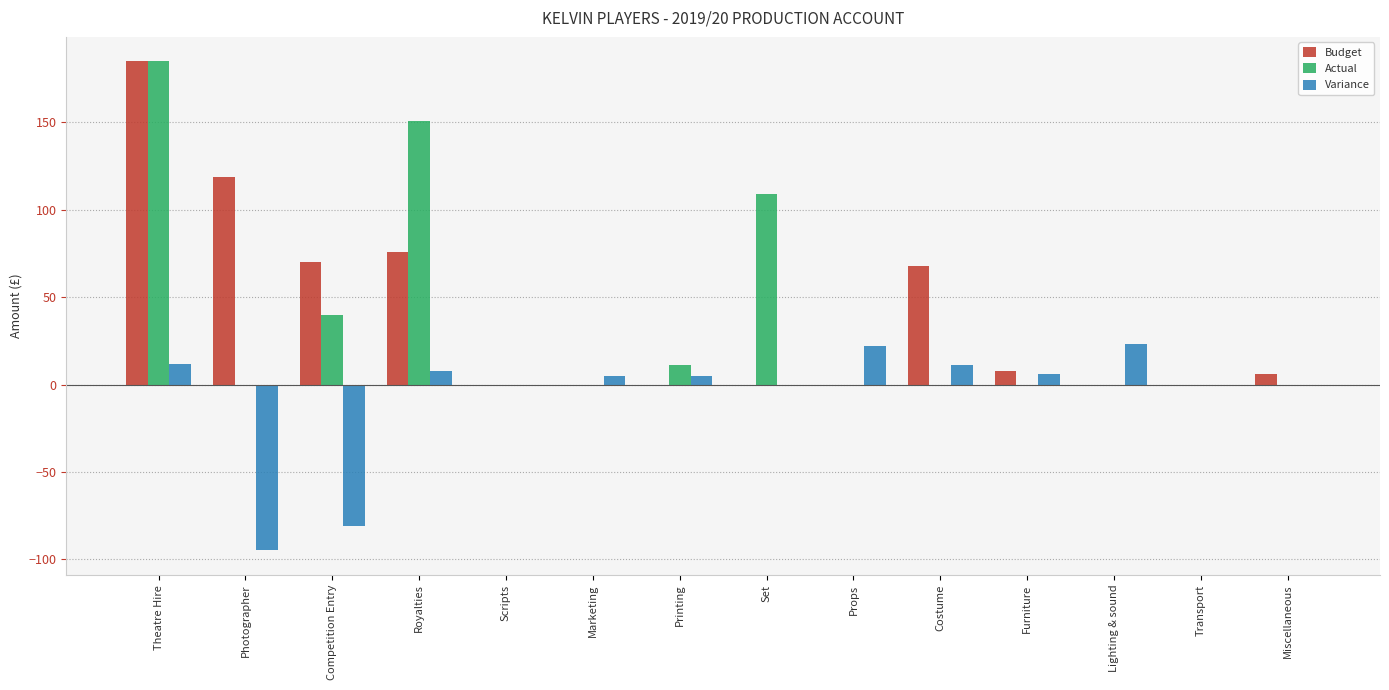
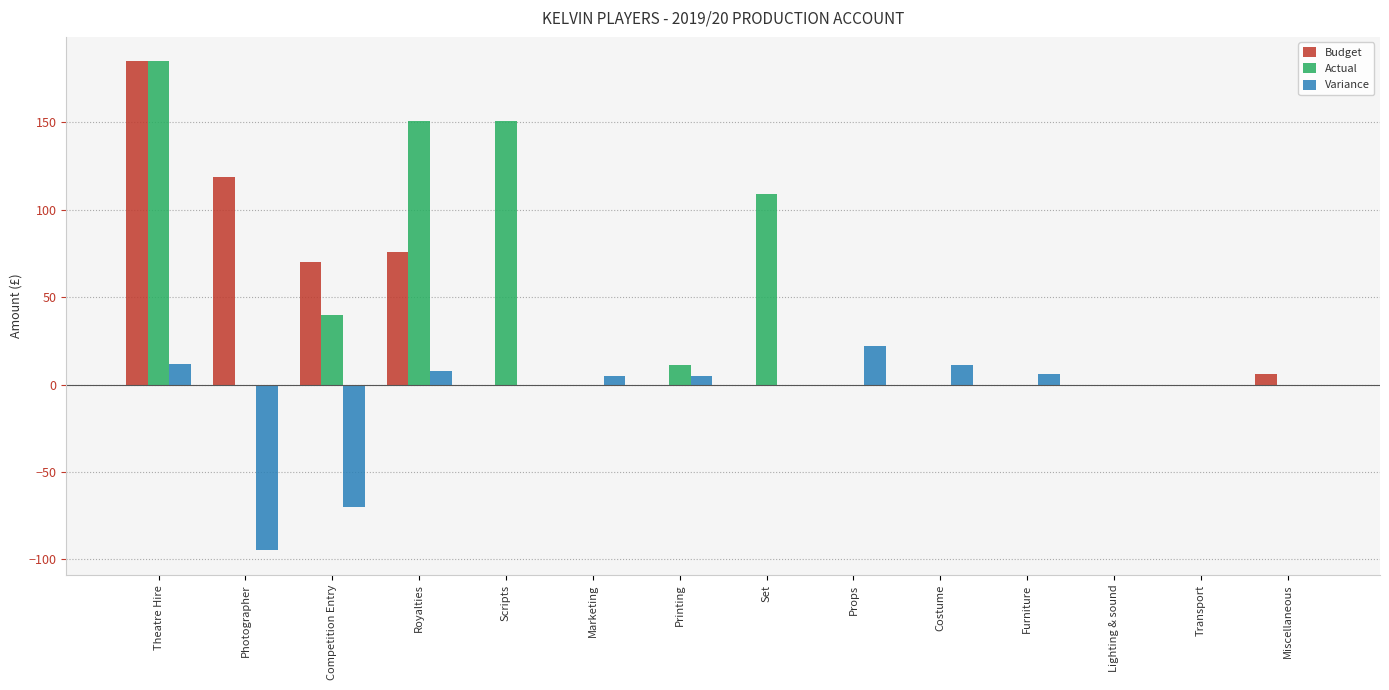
  {
    "Budget": {
      "Theatre Hire": 185,
      "Photographer": 119,
      "Competition Entry": 70,
      "Royalties": 76,
      "Scripts": 0,
      "Marketing": 0,
      "Printing": 0,
      "Set": 0,
      "Props": 0,
-     "Costume": 68,
-     "Furniture": 8,
+     "Costume": 0,
+     "Furniture": 0,
      "Lighting & sound": 0,
      "Transport": 0,
      "Miscellaneous": 6
    },
    "Actual": {
      "Theatre Hire": 185,
      "Photographer": 0,
      "Competition Entry": 40,
      "Royalties": 151,
-     "Scripts": 0,
+     "Scripts": 151,
      "Marketing": 0,
      "Printing": 11,
      "Set": 109,
      "Props": 0,
      "Costume": 0,
      "Furniture": 0,
      "Lighting & sound": 0,
      "Transport": 0,
      "Miscellaneous": 0
    },
    "Variance": {
      "Theatre Hire": 12,
      "Photographer": -95,
-     "Competition Entry": -81,
+     "Competition Entry": -70,
      "Royalties": 8,
      "Scripts": 0,
      "Marketing": 5,
      "Printing": 5,
      "Set": 0,
      "Props": 22,
      "Costume": 11,
      "Furniture": 6,
-     "Lighting & sound": 23,
+     "Lighting & sound": 0,
      "Transport": 0,
      "Miscellaneous": 0
    }
  }
